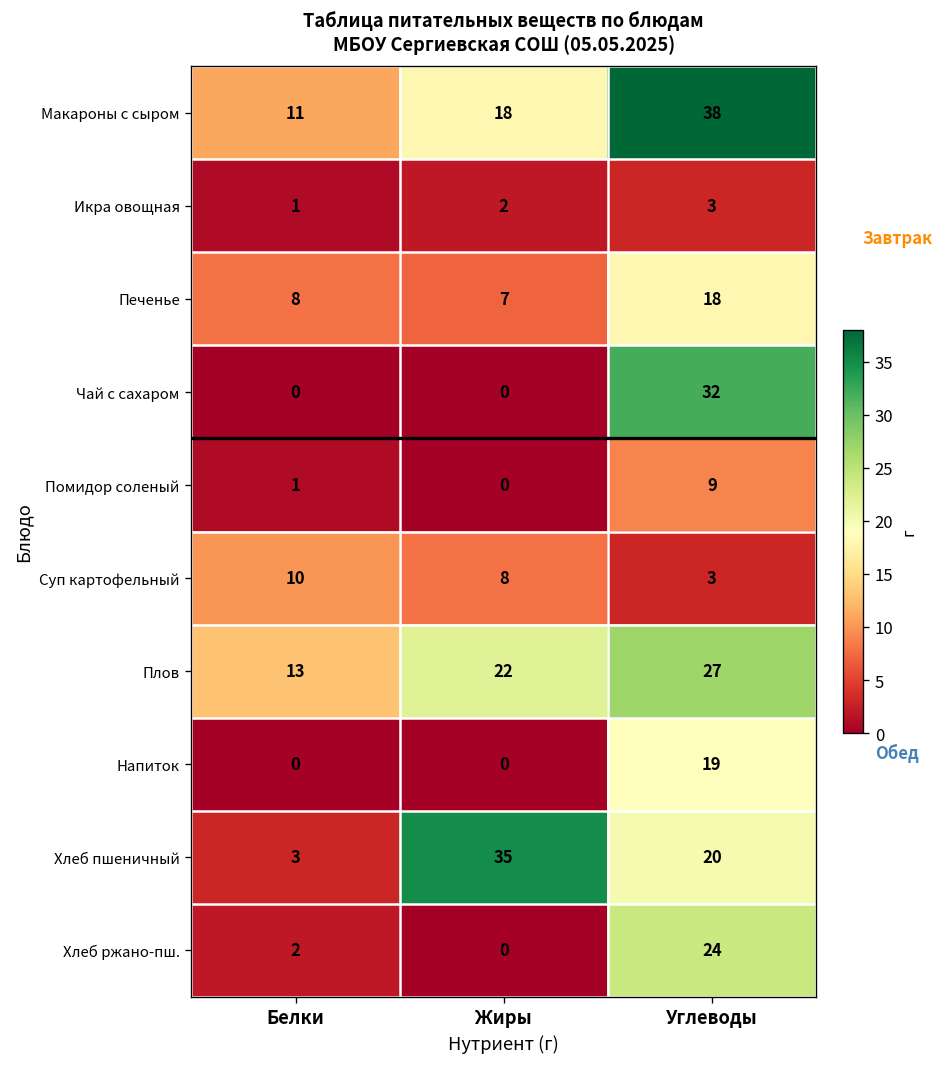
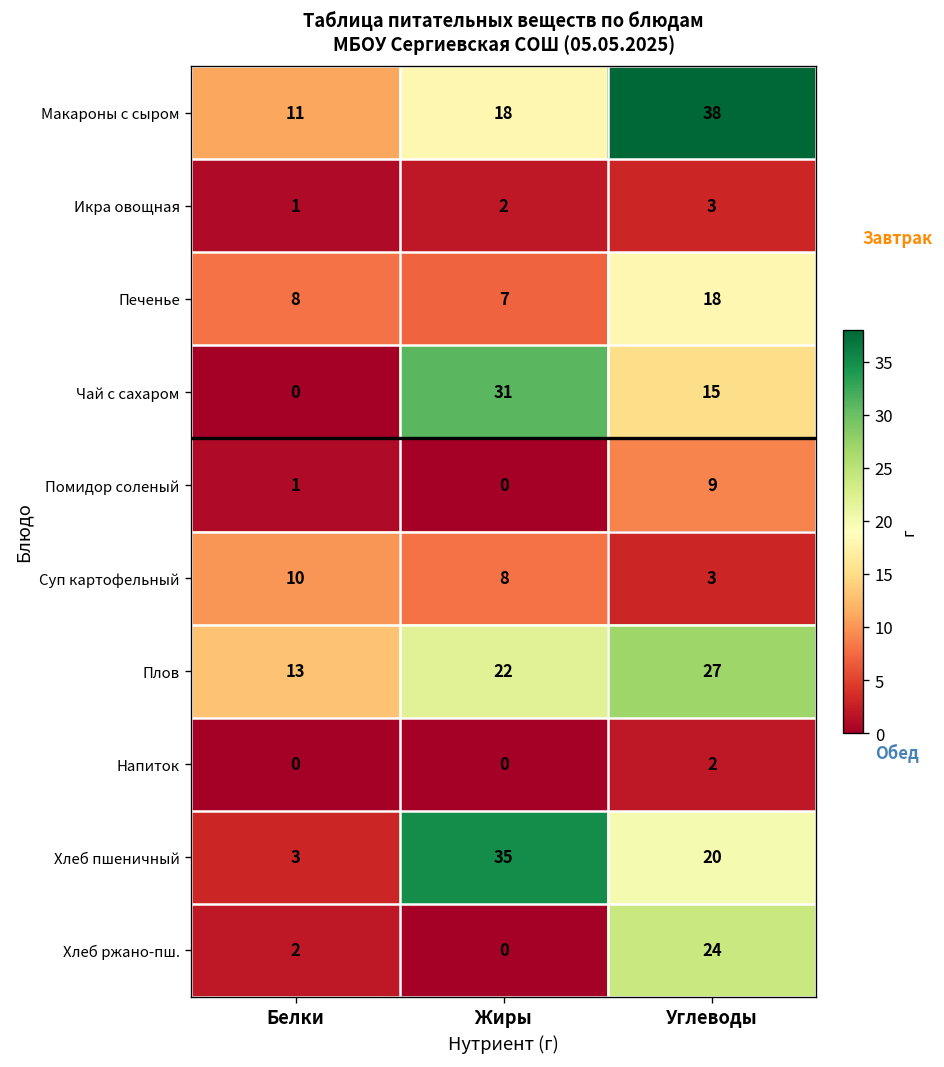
  {
    "Макароны с сыром": {
      "Белки": 11,
      "Жиры": 18,
      "Углеводы": 38
    },
    "Икра овощная": {
      "Белки": 1,
      "Жиры": 2,
      "Углеводы": 3
    },
    "Печенье": {
      "Белки": 8,
      "Жиры": 7,
      "Углеводы": 18
    },
    "Чай с сахаром": {
      "Белки": 0,
-     "Жиры": 0,
-     "Углеводы": 32
+     "Жиры": 31,
+     "Углеводы": 15
    },
    "Помидор соленый": {
      "Белки": 1,
      "Жиры": 0,
      "Углеводы": 9
    },
    "Суп картофельный": {
      "Белки": 10,
      "Жиры": 8,
      "Углеводы": 3
    },
    "Плов": {
      "Белки": 13,
      "Жиры": 22,
      "Углеводы": 27
    },
    "Напиток": {
      "Белки": 0,
      "Жиры": 0,
-     "Углеводы": 19
+     "Углеводы": 2
    },
    "Хлеб пшеничный": {
      "Белки": 3,
      "Жиры": 35,
      "Углеводы": 20
    },
    "Хлеб ржано-пш.": {
      "Белки": 2,
      "Жиры": 0,
      "Углеводы": 24
    }
  }
